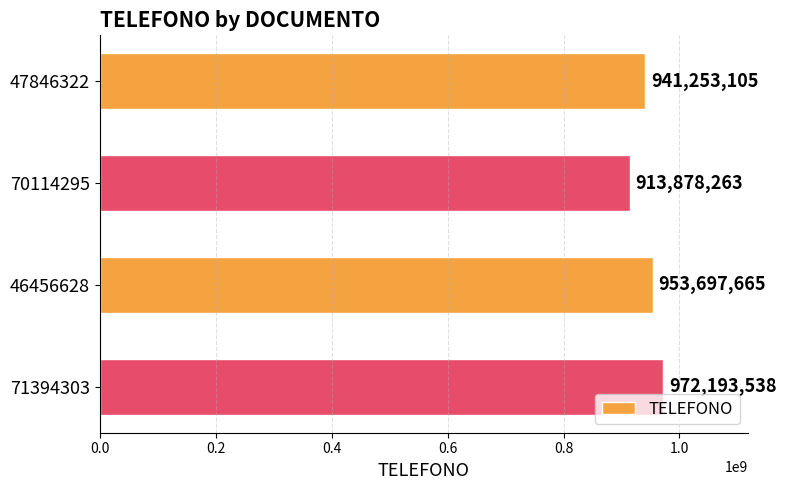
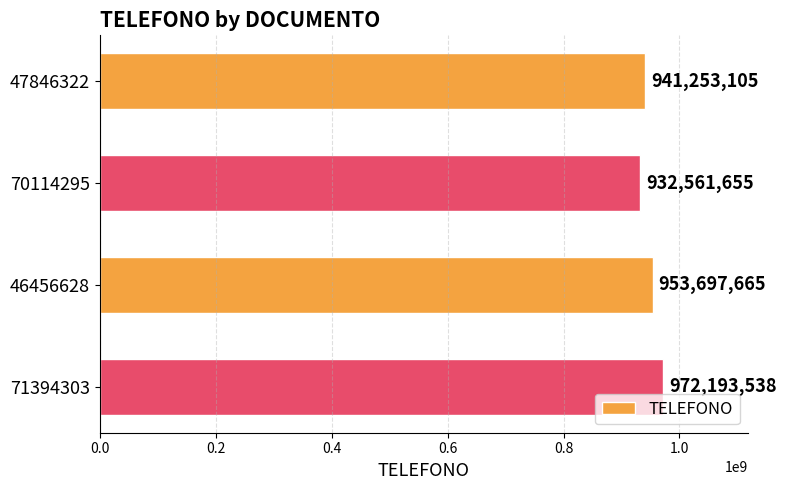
  {
    "47846322": "941,253,105",
-   "70114295": "913,878,263",
+   "70114295": "932,561,655",
    "46456628": "953,697,665"
  }
